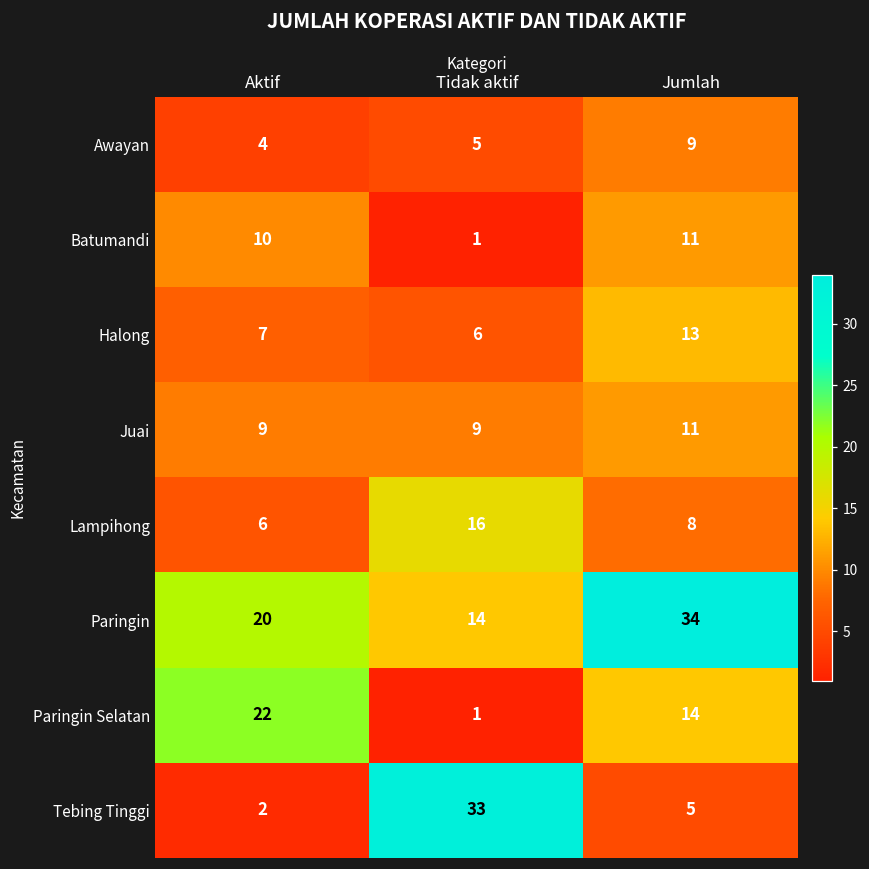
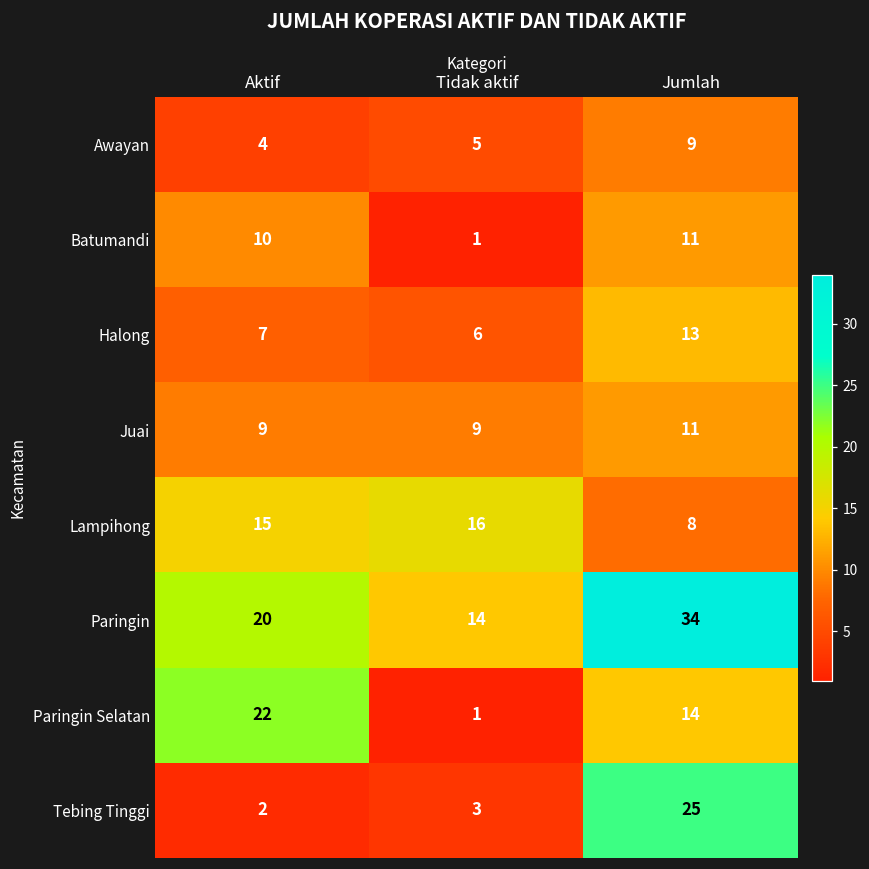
  {
    "Awayan": {
      "Aktif": 4,
      "Tidak aktif": 5,
      "Jumlah": 9
    },
    "Batumandi": {
      "Aktif": 10,
      "Tidak aktif": 1,
      "Jumlah": 11
    },
    "Halong": {
      "Aktif": 7,
      "Tidak aktif": 6,
      "Jumlah": 13
    },
    "Juai": {
      "Aktif": 9,
      "Tidak aktif": 9,
      "Jumlah": 11
    },
    "Lampihong": {
-     "Aktif": 6,
+     "Aktif": 15,
      "Tidak aktif": 16,
      "Jumlah": 8
    },
    "Paringin": {
      "Aktif": 20,
      "Tidak aktif": 14,
      "Jumlah": 34
    },
    "Paringin Selatan": {
      "Aktif": 22,
      "Tidak aktif": 1,
      "Jumlah": 14
    },
    "Tebing Tinggi": {
      "Aktif": 2,
-     "Tidak aktif": 33,
-     "Jumlah": 5
+     "Tidak aktif": 3,
+     "Jumlah": 25
    }
  }
